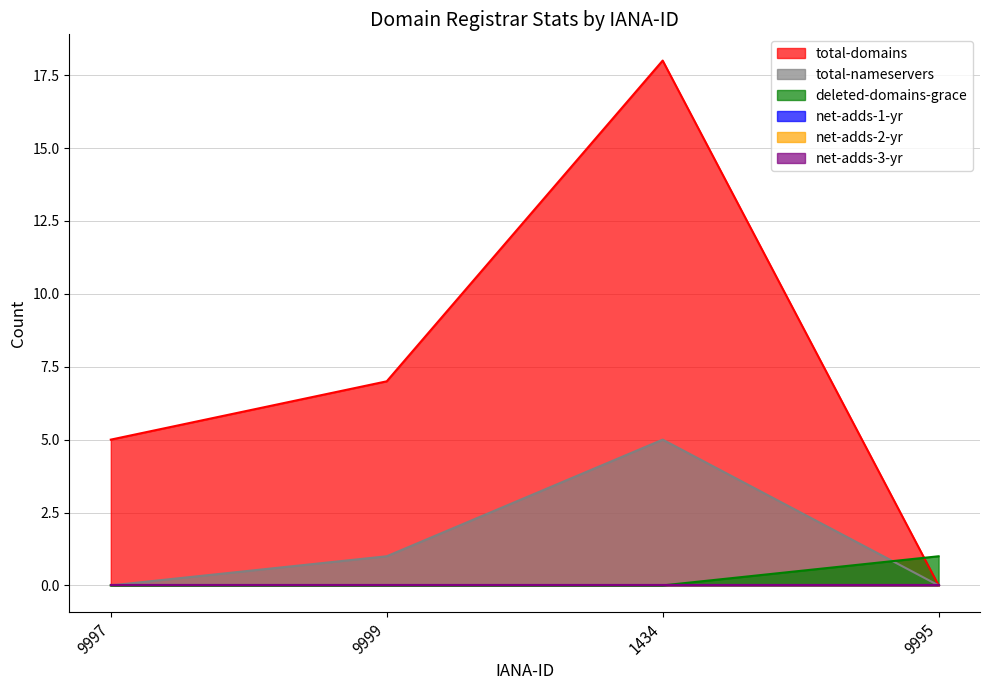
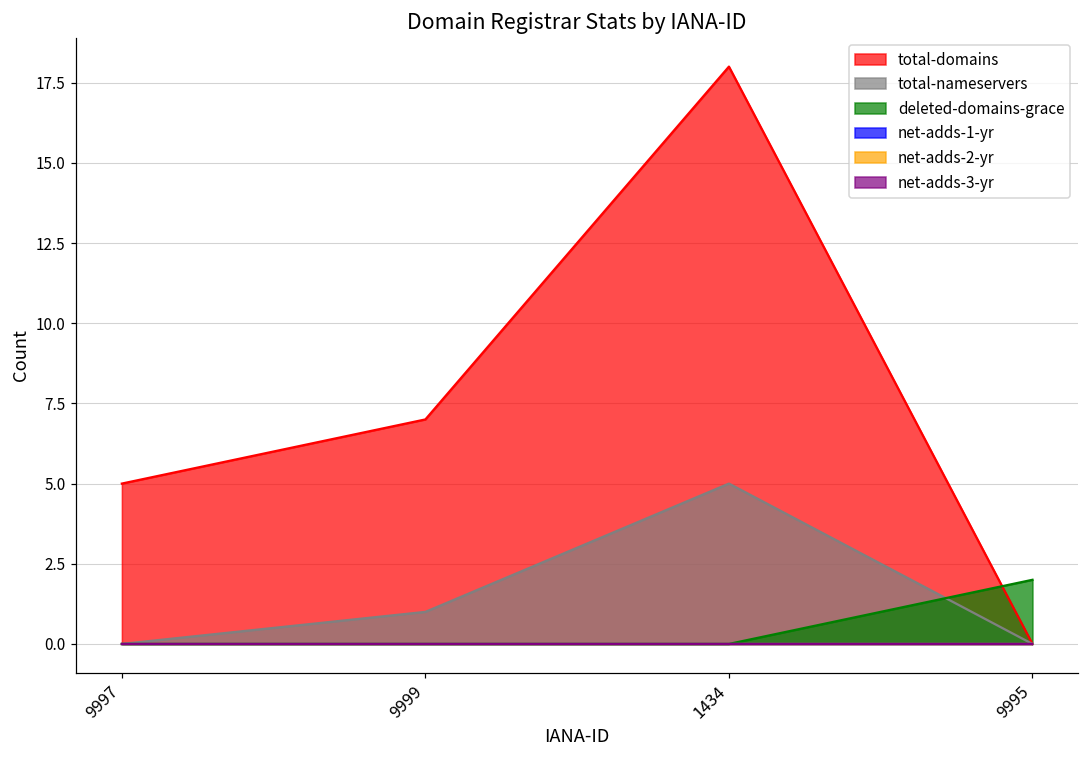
  {
    "total-domains": {
      "9997": 5,
      "9999": 7,
      "1434": 18
    },
    "total-nameservers": {
      "9999": 1,
      "1434": 5
    },
    "deleted-domains-grace": {
-     "9995": 1
+     "9995": 2
    }
  }
